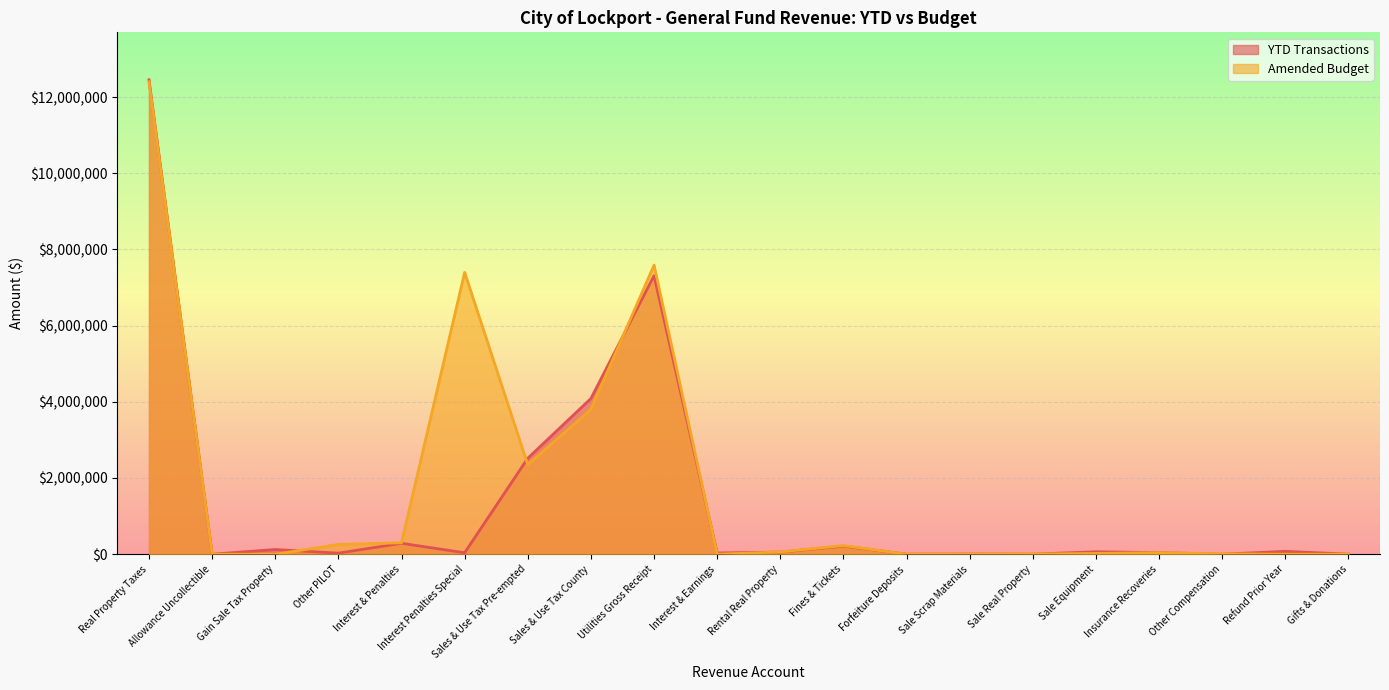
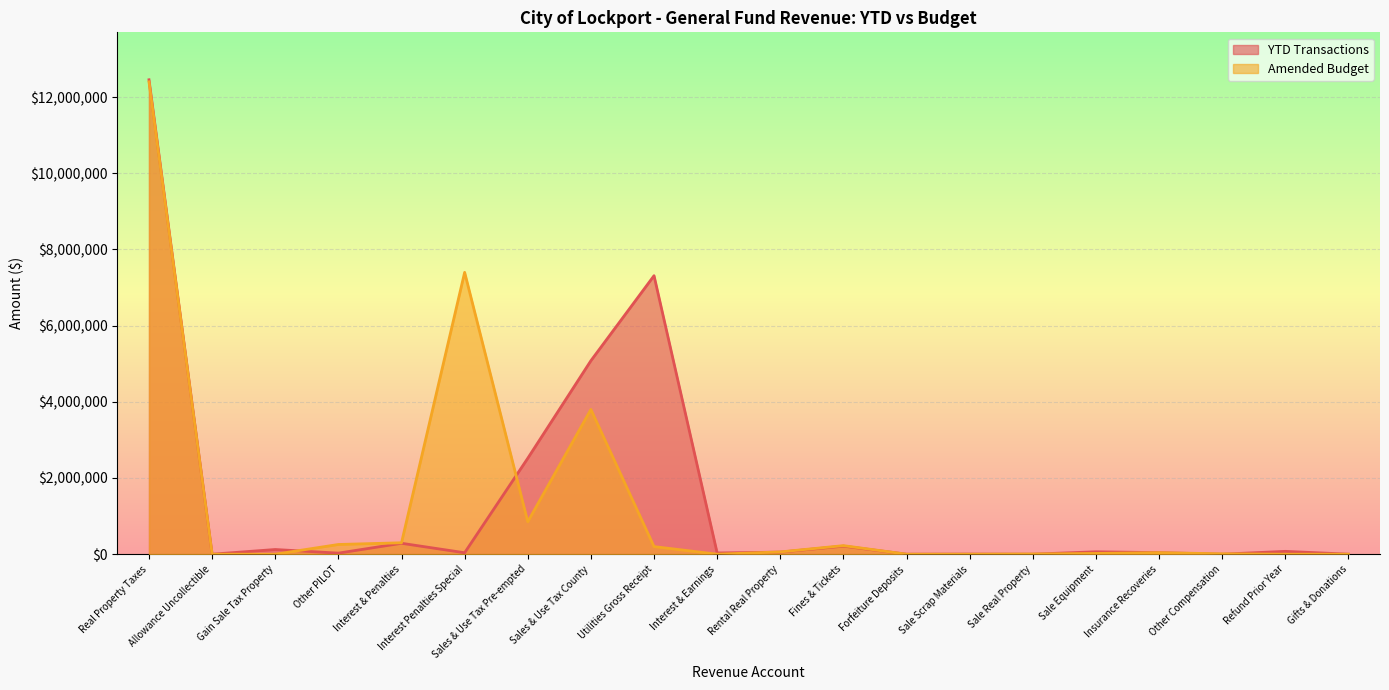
  {
    "YTD Transactions": {
      "Gain Sale Tax Property": "$100,000",
      "Other PILOT": "$0",
      "Interest Penalties Special": "$0",
      "Sales & Use Tax Pre-empted": "$2,500,000",
-     "Sales & Use Tax County": "$4,100,000",
+     "Sales & Use Tax County": "$5,100,000",
      "Utilities Gross Receipt": "$7,300,000",
      "Refund Prior Year": "$100,000"
    },
    "Amended Budget": {
      "Gain Sale Tax Property": "$0",
      "Other PILOT": "$300,000",
      "Interest Penalties Special": "$7,400,000",
-     "Sales & Use Tax Pre-empted": "$2,400,000",
+     "Sales & Use Tax Pre-empted": "$900,000",
      "Sales & Use Tax County": "$3,800,000",
-     "Utilities Gross Receipt": "$7,600,000",
+     "Utilities Gross Receipt": "$200,000",
      "Refund Prior Year": "$0"
    }
  }
